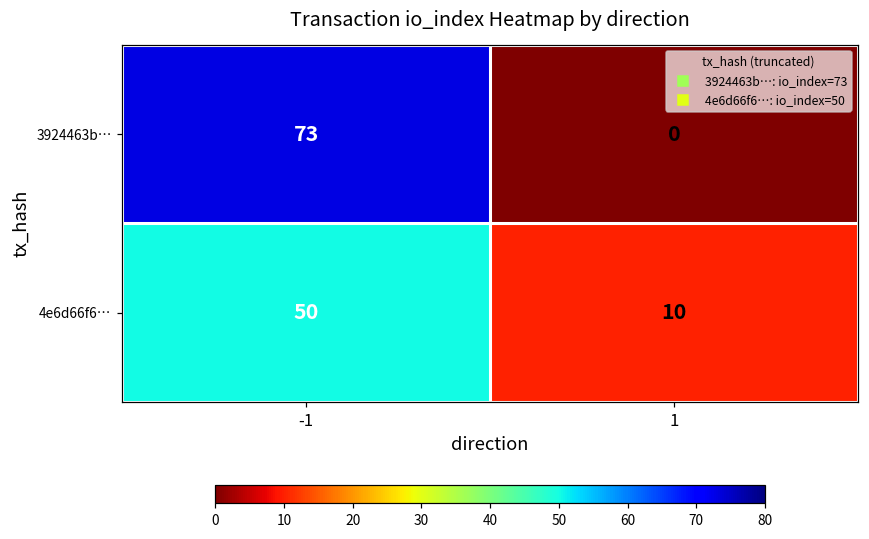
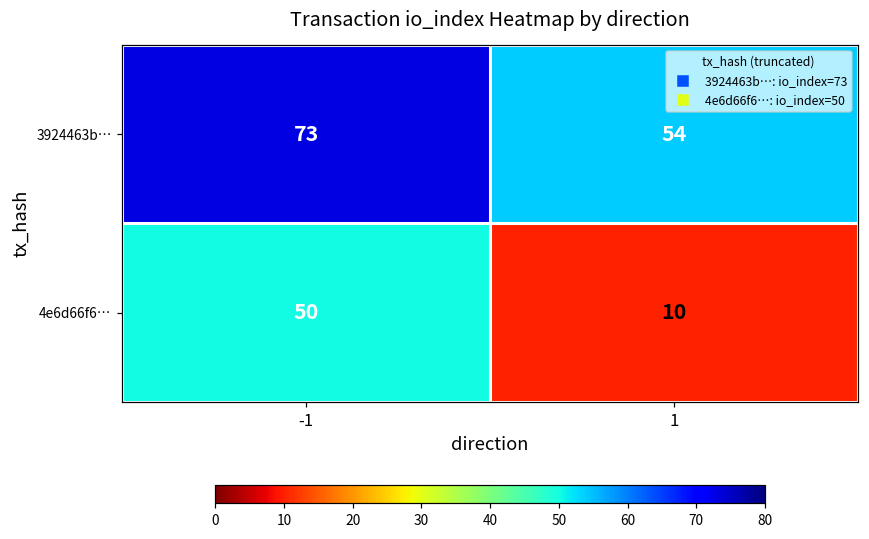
  {
    "3924463b…": {
      "-1": 73,
-     "1": 0
+     "1": 54
    },
    "4e6d66f6…": {
      "-1": 50,
      "1": 10
    }
  }
